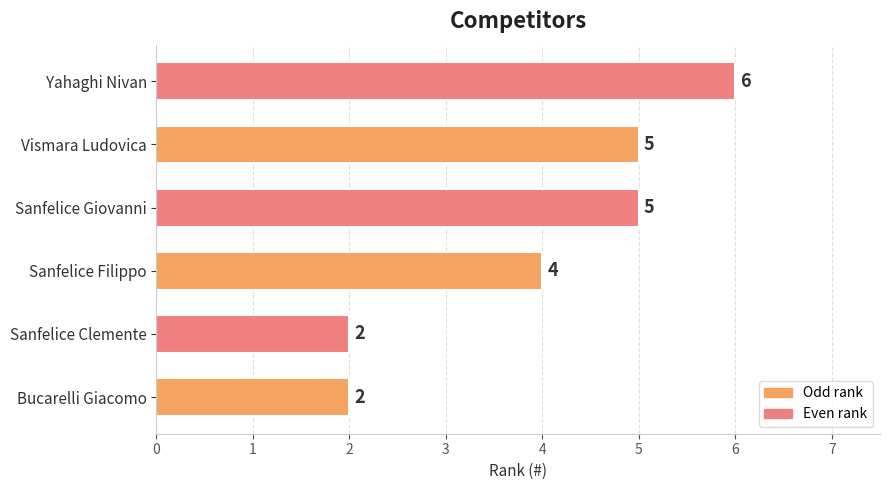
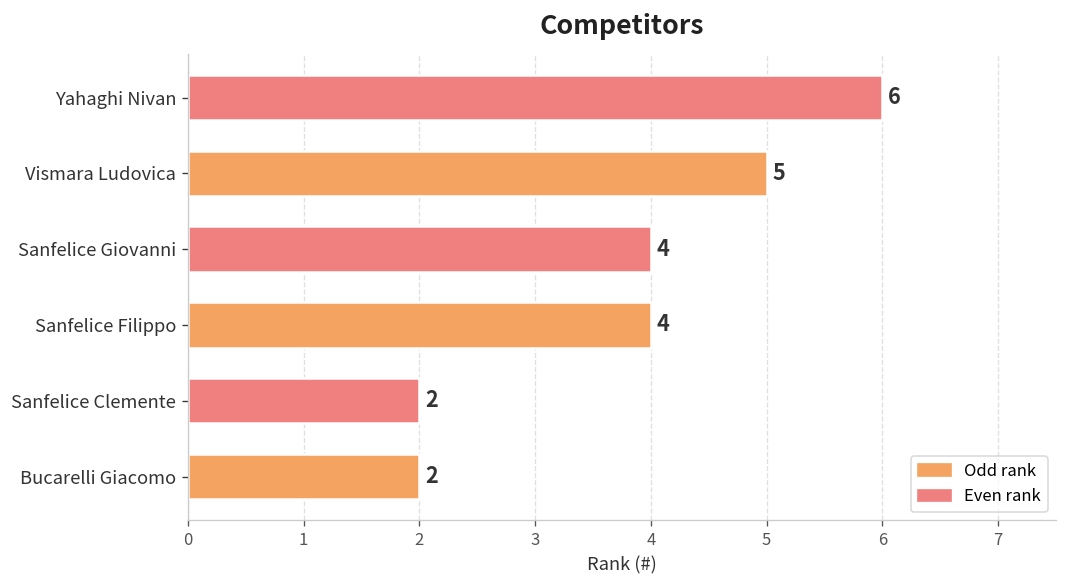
  {
    "Yahaghi Nivan": 6,
    "Vismara Ludovica": 5,
-   "Sanfelice Giovanni": 5,
+   "Sanfelice Giovanni": 4,
    "Sanfelice Filippo": 4,
    "Sanfelice Clemente": 2,
    "Bucarelli Giacomo": 2
  }
